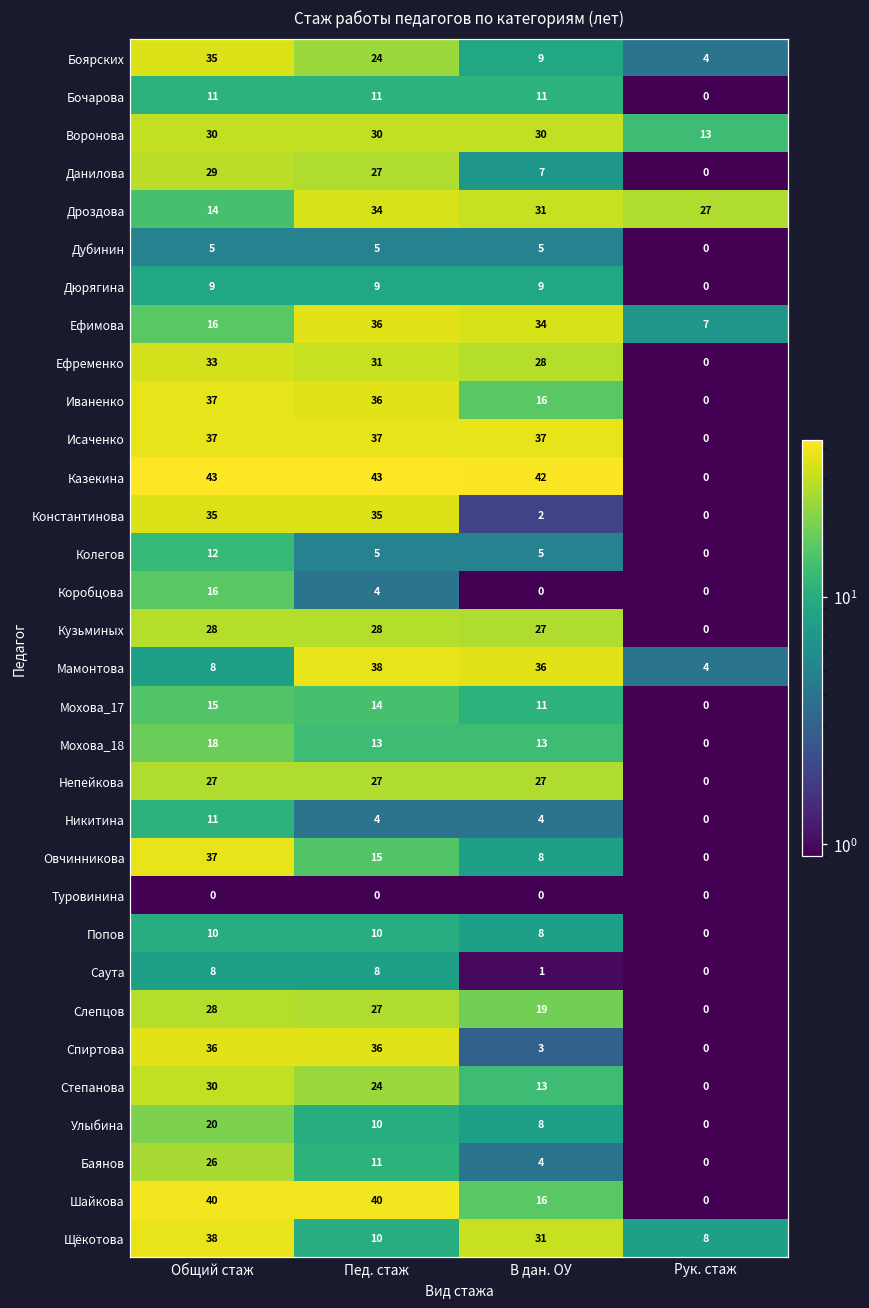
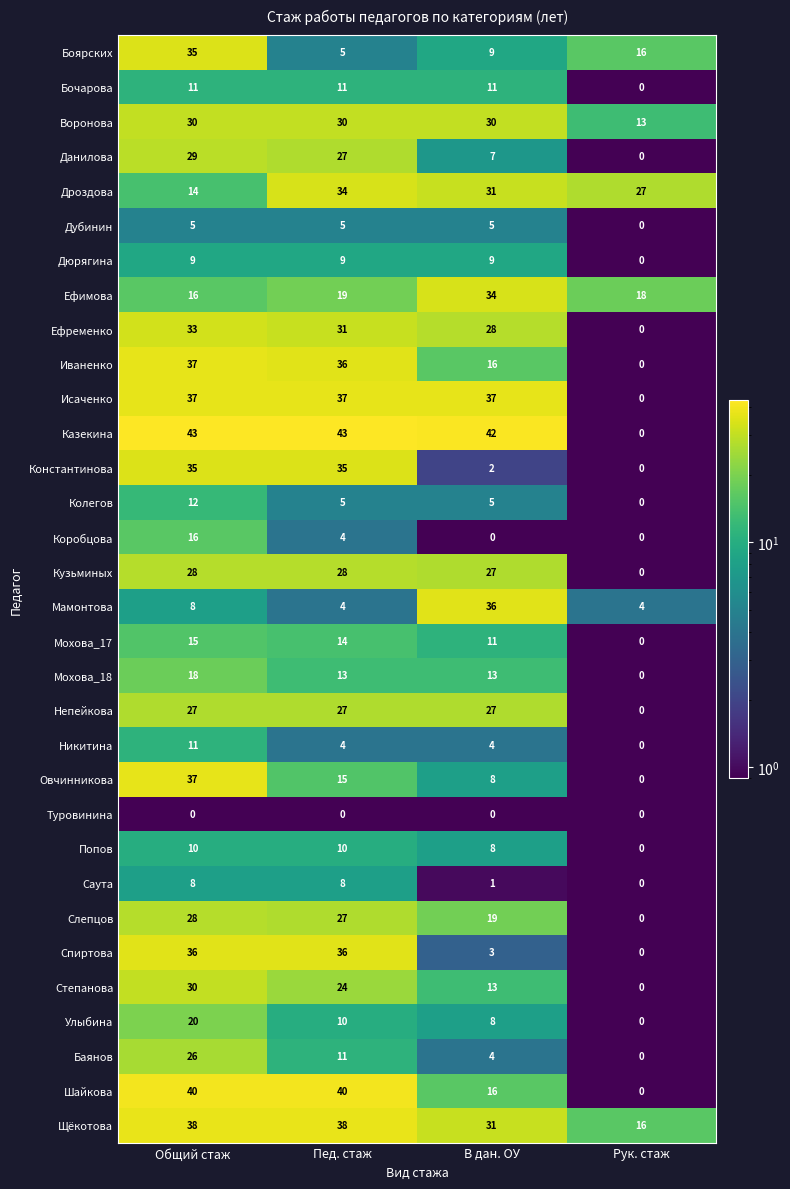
  {
    "Боярских": {
      "Общий стаж": 35,
-     "Пед. стаж": 24,
+     "Пед. стаж": 5,
      "В дан. ОУ": 9,
-     "Рук. стаж": 4
+     "Рук. стаж": 16
    },
    "Бочарова": {
      "Общий стаж": 11,
      "Пед. стаж": 11,
      "В дан. ОУ": 11,
      "Рук. стаж": 0
    },
    "Воронова": {
      "Общий стаж": 30,
      "Пед. стаж": 30,
      "В дан. ОУ": 30,
      "Рук. стаж": 13
    },
    "Данилова": {
      "Общий стаж": 29,
      "Пед. стаж": 27,
      "В дан. ОУ": 7,
      "Рук. стаж": 0
    },
    "Дроздова": {
      "Общий стаж": 14,
      "Пед. стаж": 34,
      "В дан. ОУ": 31,
      "Рук. стаж": 27
    },
    "Дубинин": {
      "Общий стаж": 5,
      "Пед. стаж": 5,
      "В дан. ОУ": 5,
      "Рук. стаж": 0
    },
    "Дюрягина": {
      "Общий стаж": 9,
      "Пед. стаж": 9,
      "В дан. ОУ": 9,
      "Рук. стаж": 0
    },
    "Ефимова": {
      "Общий стаж": 16,
-     "Пед. стаж": 36,
+     "Пед. стаж": 19,
      "В дан. ОУ": 34,
-     "Рук. стаж": 7
+     "Рук. стаж": 18
    },
    "Ефременко": {
      "Общий стаж": 33,
      "Пед. стаж": 31,
      "В дан. ОУ": 28,
      "Рук. стаж": 0
    },
    "Иваненко": {
      "Общий стаж": 37,
      "Пед. стаж": 36,
      "В дан. ОУ": 16,
      "Рук. стаж": 0
    },
    "Исаченко": {
      "Общий стаж": 37,
      "Пед. стаж": 37,
      "В дан. ОУ": 37,
      "Рук. стаж": 0
    },
    "Казекина": {
      "Общий стаж": 43,
      "Пед. стаж": 43,
      "В дан. ОУ": 42,
      "Рук. стаж": 0
    },
    "Константинова": {
      "Общий стаж": 35,
      "Пед. стаж": 35,
      "В дан. ОУ": 2,
      "Рук. стаж": 0
    },
    "Колегов": {
      "Общий стаж": 12,
      "Пед. стаж": 5,
      "В дан. ОУ": 5,
      "Рук. стаж": 0
    },
    "Коробцова": {
      "Общий стаж": 16,
      "Пед. стаж": 4,
      "В дан. ОУ": 0,
      "Рук. стаж": 0
    },
    "Кузьминых": {
      "Общий стаж": 28,
      "Пед. стаж": 28,
      "В дан. ОУ": 27,
      "Рук. стаж": 0
    },
    "Мамонтова": {
      "Общий стаж": 8,
-     "Пед. стаж": 38,
+     "Пед. стаж": 4,
      "В дан. ОУ": 36,
      "Рук. стаж": 4
    },
    "Мохова_17": {
      "Общий стаж": 15,
      "Пед. стаж": 14,
      "В дан. ОУ": 11,
      "Рук. стаж": 0
    },
    "Мохова_18": {
      "Общий стаж": 18,
      "Пед. стаж": 13,
      "В дан. ОУ": 13,
      "Рук. стаж": 0
    },
    "Непейкова": {
      "Общий стаж": 27,
      "Пед. стаж": 27,
      "В дан. ОУ": 27,
      "Рук. стаж": 0
    },
    "Никитина": {
      "Общий стаж": 11,
      "Пед. стаж": 4,
      "В дан. ОУ": 4,
      "Рук. стаж": 0
    },
    "Овчинникова": {
      "Общий стаж": 37,
      "Пед. стаж": 15,
      "В дан. ОУ": 8,
      "Рук. стаж": 0
    },
    "Туровинина": {
      "Общий стаж": 0,
      "Пед. стаж": 0,
      "В дан. ОУ": 0,
      "Рук. стаж": 0
    },
    "Попов": {
      "Общий стаж": 10,
      "Пед. стаж": 10,
      "В дан. ОУ": 8,
      "Рук. стаж": 0
    },
    "Саута": {
      "Общий стаж": 8,
      "Пед. стаж": 8,
      "В дан. ОУ": 1,
      "Рук. стаж": 0
    },
    "Слепцов": {
      "Общий стаж": 28,
      "Пед. стаж": 27,
      "В дан. ОУ": 19,
      "Рук. стаж": 0
    },
    "Спиртова": {
      "Общий стаж": 36,
      "Пед. стаж": 36,
      "В дан. ОУ": 3,
      "Рук. стаж": 0
    },
    "Степанова": {
      "Общий стаж": 30,
      "Пед. стаж": 24,
      "В дан. ОУ": 13,
      "Рук. стаж": 0
    },
    "Улыбина": {
      "Общий стаж": 20,
      "Пед. стаж": 10,
      "В дан. ОУ": 8,
      "Рук. стаж": 0
    },
    "Баянов": {
      "Общий стаж": 26,
      "Пед. стаж": 11,
      "В дан. ОУ": 4,
      "Рук. стаж": 0
    },
    "Шайкова": {
      "Общий стаж": 40,
      "Пед. стаж": 40,
      "В дан. ОУ": 16,
      "Рук. стаж": 0
    },
    "Щёкотова": {
      "Общий стаж": 38,
-     "Пед. стаж": 10,
+     "Пед. стаж": 38,
      "В дан. ОУ": 31,
-     "Рук. стаж": 8
+     "Рук. стаж": 16
    }
  }
